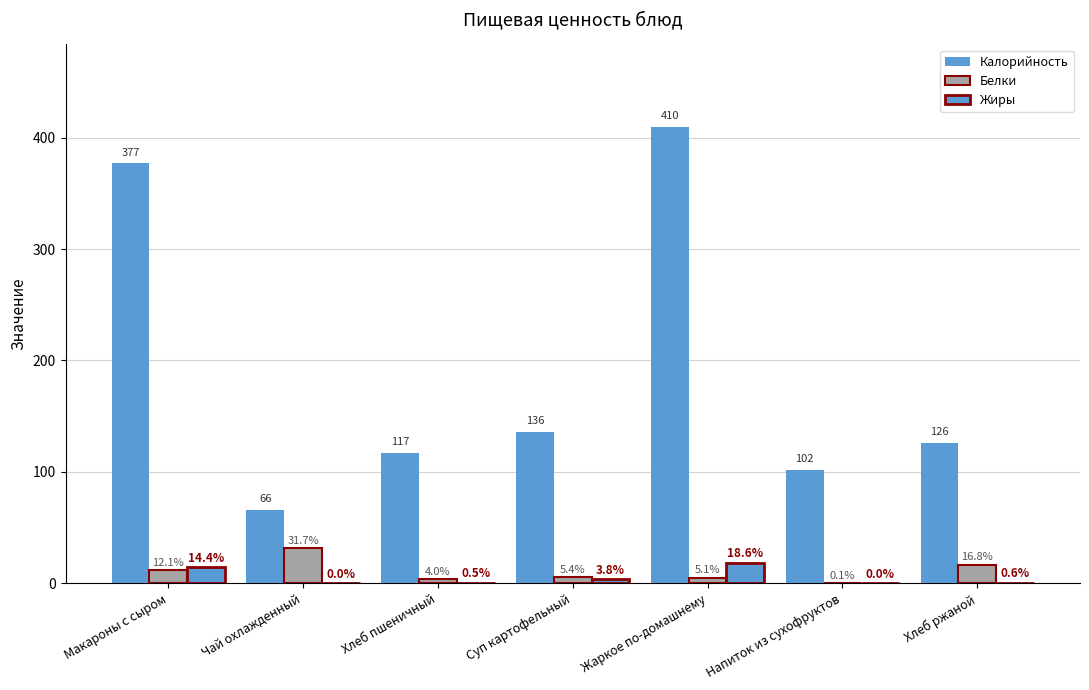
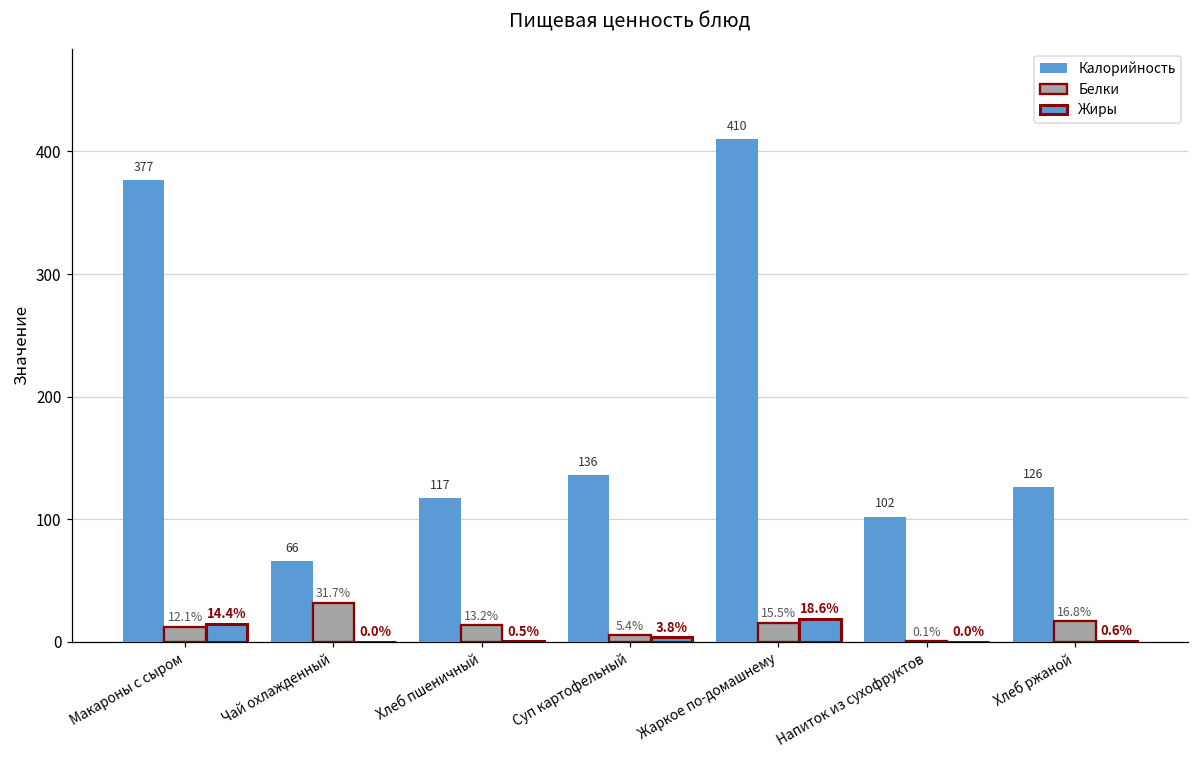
  {
    "Белки": {
      "Макароны с сыром": "12.1%",
      "Чай охлажденный": "31.7%",
-     "Хлеб пшеничный": "4.0%",
+     "Хлеб пшеничный": "13.2%",
      "Суп картофельный": "5.4%",
-     "Жаркое по-домашнему": "5.1%",
+     "Жаркое по-домашнему": "15.5%",
      "Напиток из сухофруктов": "0.1%",
      "Хлеб ржаной": "16.8%"
    }
  }
